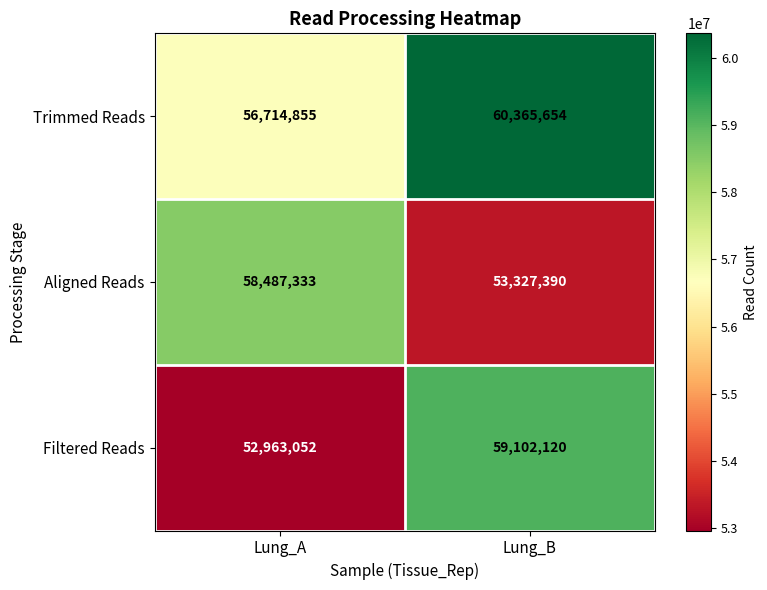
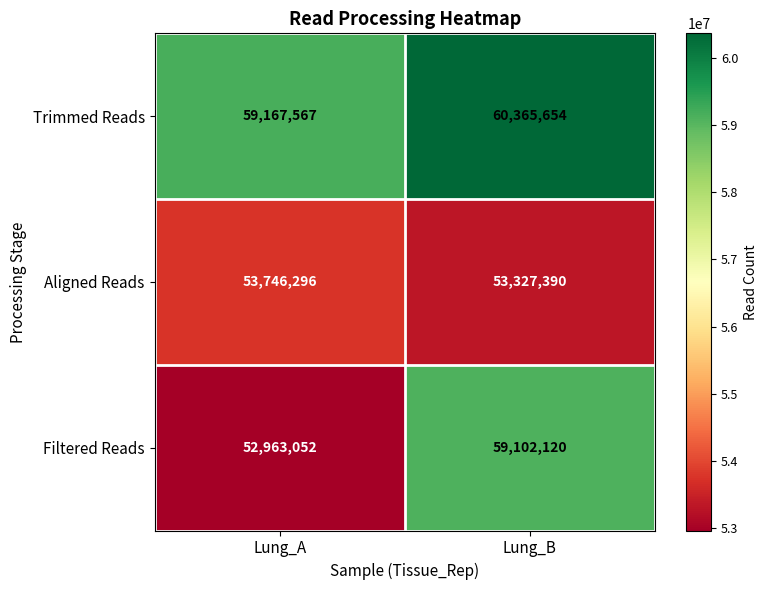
  {
    "Trimmed Reads": {
-     "Lung_A": "56,714,855",
+     "Lung_A": "59,167,567",
      "Lung_B": "60,365,654"
    },
    "Aligned Reads": {
-     "Lung_A": "58,487,333",
+     "Lung_A": "53,746,296",
      "Lung_B": "53,327,390"
    },
    "Filtered Reads": {
      "Lung_A": "52,963,052",
      "Lung_B": "59,102,120"
    }
  }
